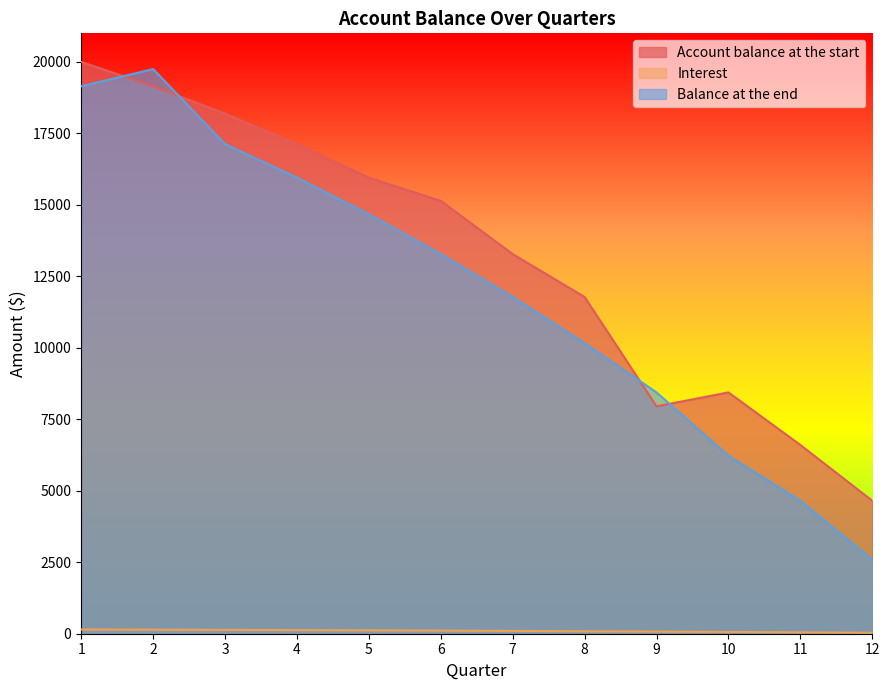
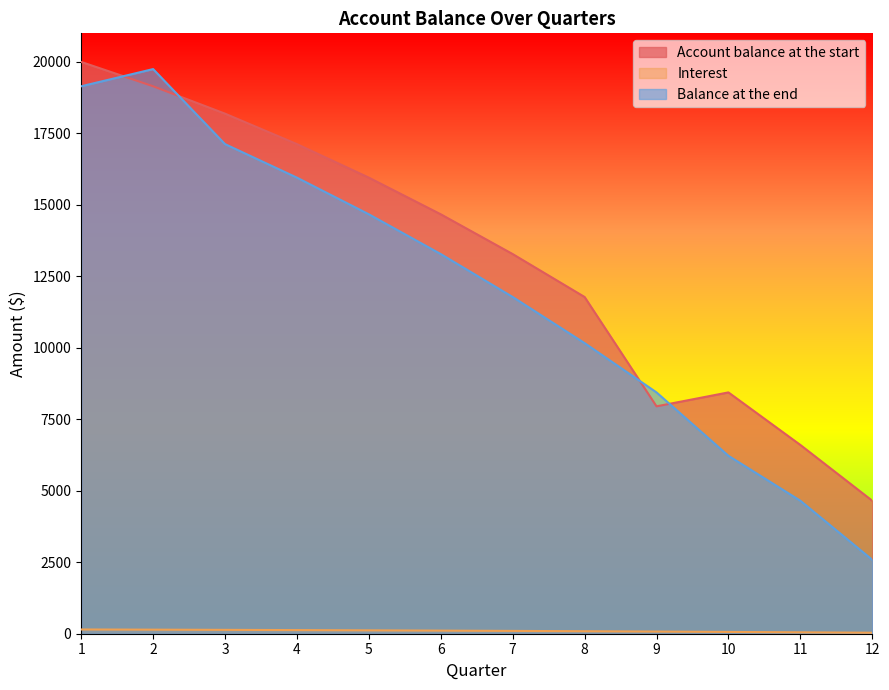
  {
    "Account balance at the start": {
      "1": 20000,
      "2": 19100,
      "3": 18200,
      "4": 17100,
      "5": 16000,
-     "6": 15100,
+     "6": 14700,
      "7": 13300,
      "8": 11800,
      "9": 8000,
      "10": 8400,
      "11": 6600,
      "12": 4700
    },
    "Interest": {
      "1": 100,
      "2": 100,
      "3": 100,
      "4": 100,
      "5": 100,
      "6": 100,
      "7": 100,
      "8": 100,
      "9": 100,
      "10": 100,
      "11": 0,
      "12": 0
    },
    "Balance at the end": {
      "1": 19100,
      "2": 19700,
      "3": 17100,
      "4": 16000,
      "5": 14700,
      "6": 13300,
      "7": 11800,
      "8": 10200,
      "9": 8400,
      "10": 6200,
      "11": 4700,
      "12": 2600
    }
  }
